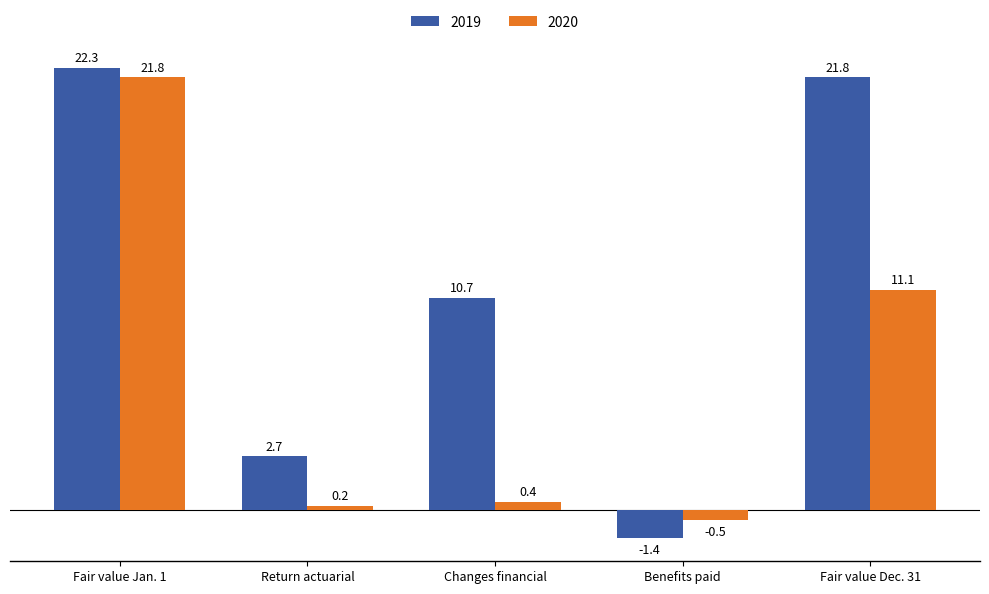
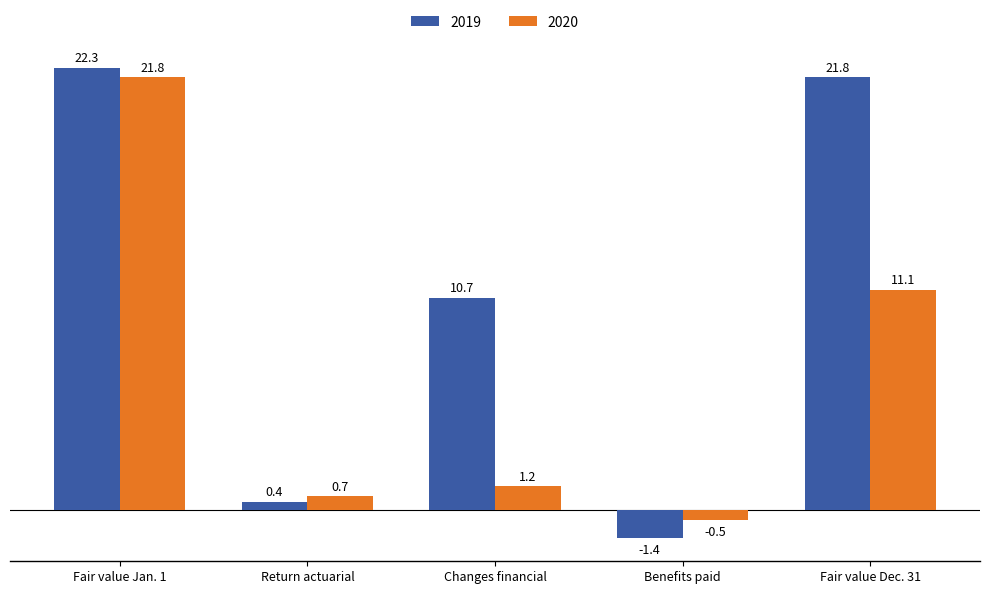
  {
    "2019": {
      "Fair value Jan. 1": 22.3,
-     "Return actuarial": 2.7,
+     "Return actuarial": 0.4,
      "Changes financial": 10.7,
      "Benefits paid": -1.4,
      "Fair value Dec. 31": 21.8
    },
    "2020": {
      "Fair value Jan. 1": 21.8,
-     "Return actuarial": 0.2,
-     "Changes financial": 0.4,
+     "Return actuarial": 0.7,
+     "Changes financial": 1.2,
      "Benefits paid": -0.5,
      "Fair value Dec. 31": 11.1
    }
  }
